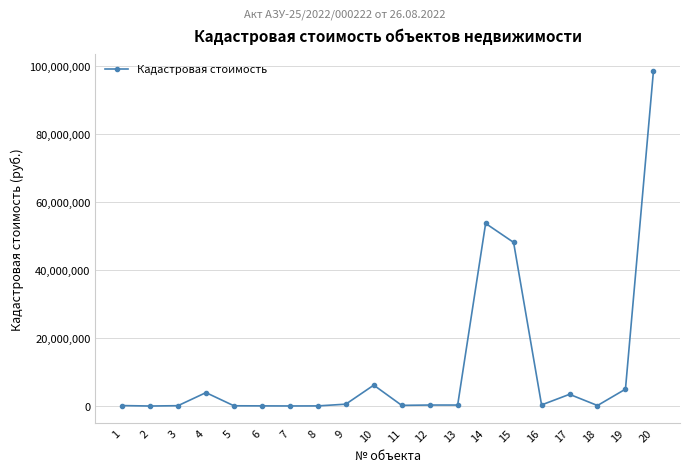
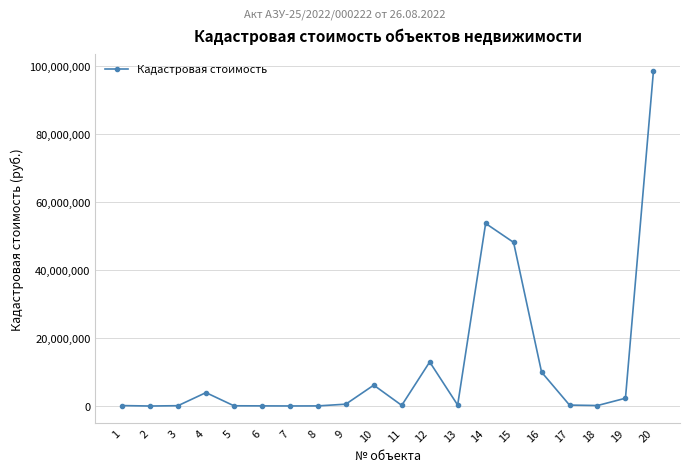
  {
    "1": "0",
    "2": "0",
    "3": "0",
    "4": "4,000,000",
    "5": "0",
    "6": "0",
    "7": "0",
    "8": "0",
    "9": "1,000,000",
    "10": "6,000,000",
    "11": "0",
-   "12": "0",
+   "12": "13,000,000",
    "13": "0",
    "14": "54,000,000",
    "15": "48,000,000",
-   "16": "0",
-   "17": "3,000,000",
+   "16": "10,000,000",
+   "17": "0",
    "18": "0",
-   "19": "5,000,000",
+   "19": "2,000,000",
    "20": "99,000,000"
  }
